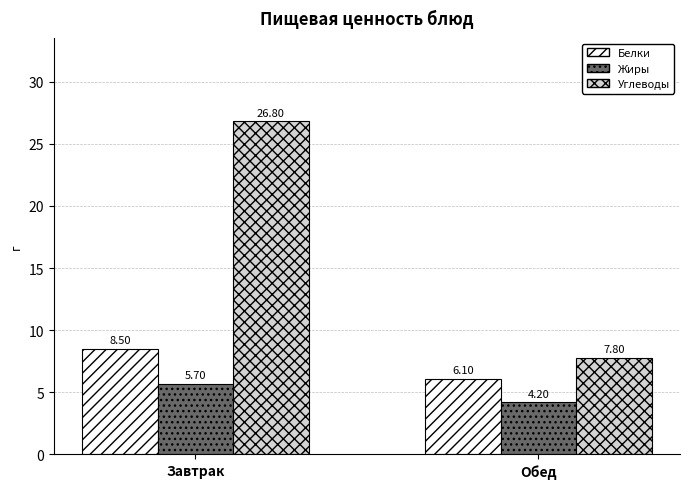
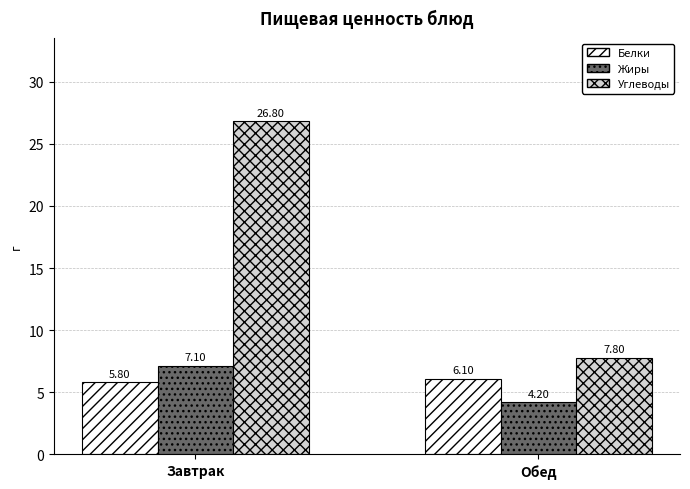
  {
    "Белки": {
-     "Завтрак": 8.50,
+     "Завтрак": 5.80,
      "Обед": 6.10
    },
    "Жиры": {
-     "Завтрак": 5.70,
+     "Завтрак": 7.10,
      "Обед": 4.20
    },
    "Углеводы": {
      "Завтрак": 26.80,
      "Обед": 7.80
    }
  }
